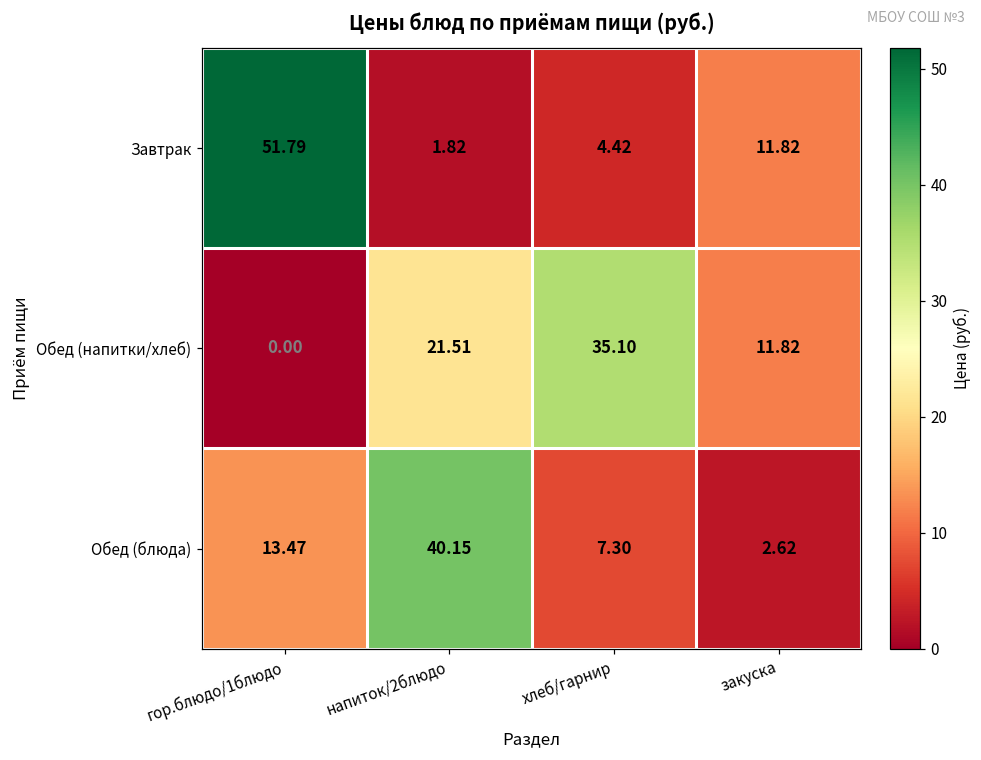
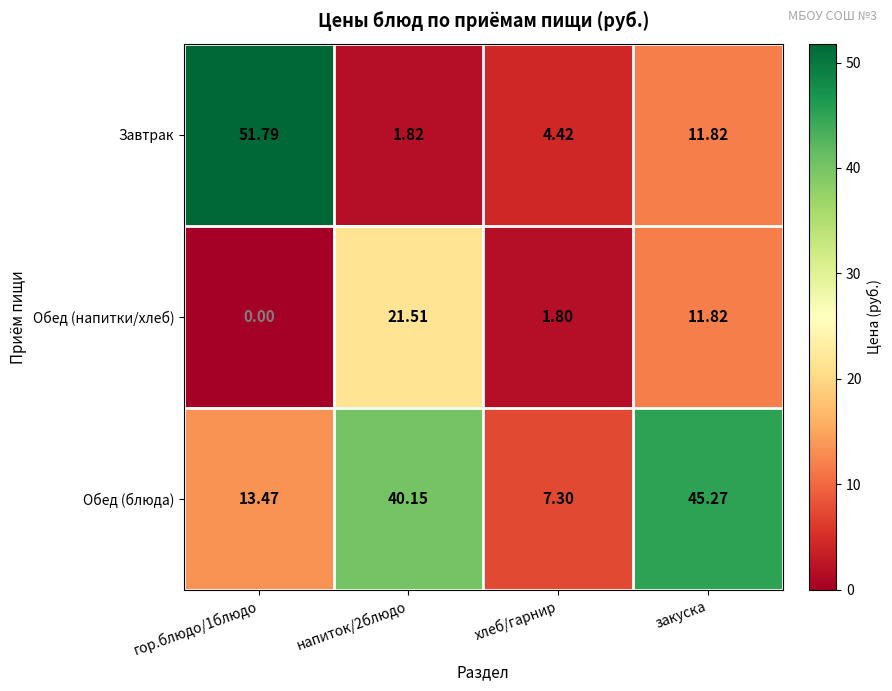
  {
    "Завтрак": {
      "гор.блюдо/1блюдо": 51.79,
      "напиток/2блюдо": 1.82,
      "хлеб/гарнир": 4.42,
      "закуска": 11.82
    },
    "Обед (напитки/хлеб)": {
      "гор.блюдо/1блюдо": 0.00,
      "напиток/2блюдо": 21.51,
-     "хлеб/гарнир": 35.10,
+     "хлеб/гарнир": 1.80,
      "закуска": 11.82
    },
    "Обед (блюда)": {
      "гор.блюдо/1блюдо": 13.47,
      "напиток/2блюдо": 40.15,
      "хлеб/гарнир": 7.30,
-     "закуска": 2.62
+     "закуска": 45.27
    }
  }
